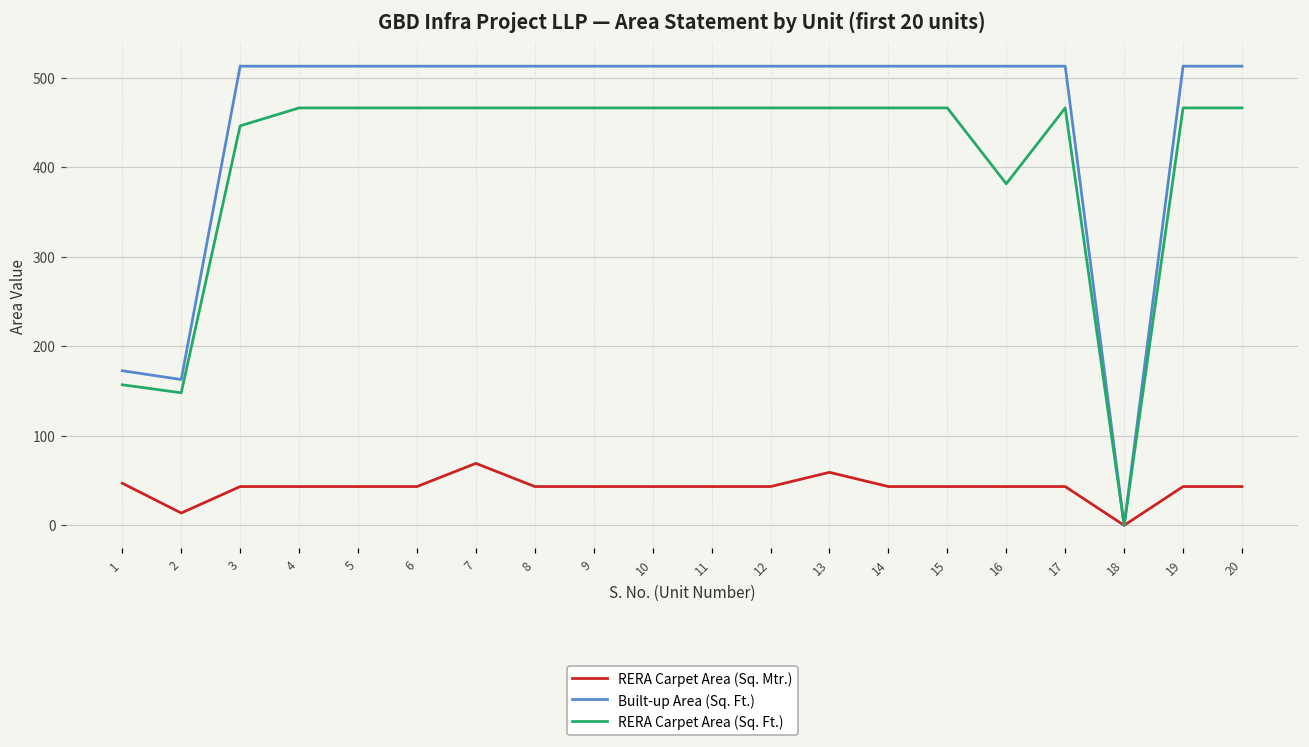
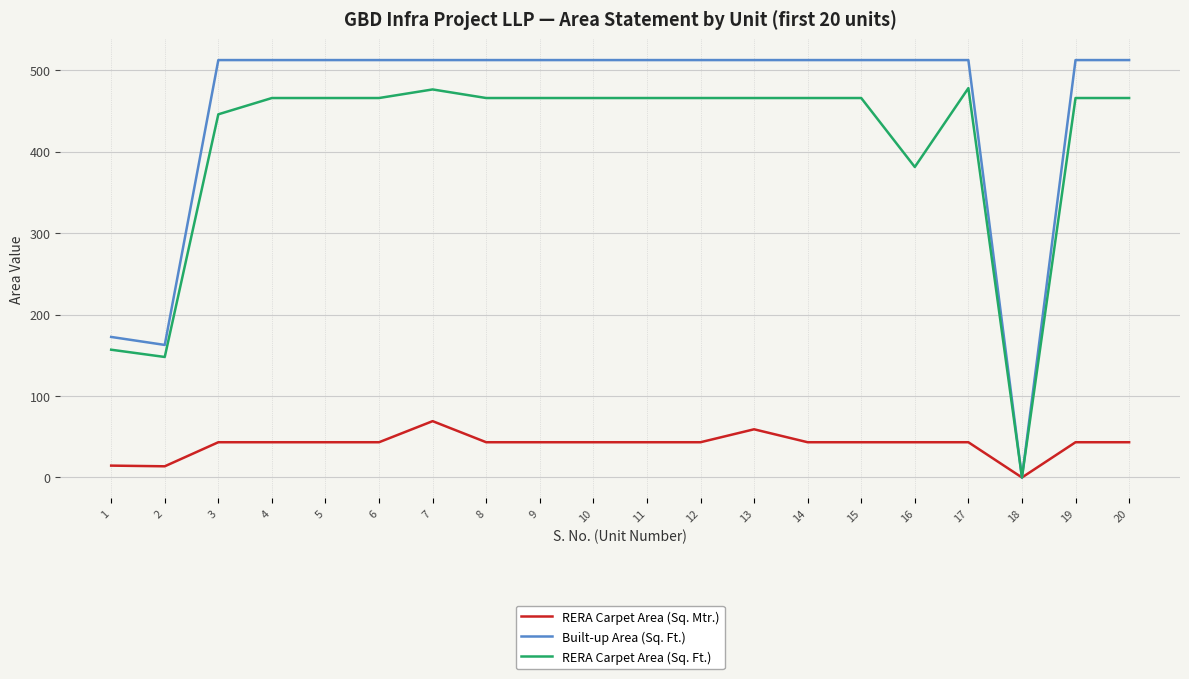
  {
    "RERA Carpet Area (Sq. Mtr.)": {
-     "1": 50,
+     "1": 10,
      "2": 10,
      "3": 40,
      "4": 40,
      "5": 40,
      "6": 40,
      "7": 70,
      "8": 40,
      "9": 40,
      "10": 40,
      "11": 40,
      "12": 40,
      "13": 60,
      "14": 40,
      "15": 40,
      "16": 40,
      "17": 40,
      "19": 40,
      "20": 40
    },
    "Built-up Area (Sq. Ft.)": {
      "1": 170,
      "2": 160,
      "3": 510,
      "4": 510,
      "5": 510,
      "6": 510,
      "7": 510,
      "8": 510,
      "9": 510,
      "10": 510,
      "11": 510,
      "12": 510,
      "13": 510,
      "14": 510,
      "15": 510,
      "16": 510,
      "17": 510,
      "19": 510,
      "20": 510
    },
    "RERA Carpet Area (Sq. Ft.)": {
      "1": 160,
      "2": 150,
      "3": 450,
      "4": 470,
      "5": 470,
      "6": 470,
-     "7": 470,
+     "7": 480,
      "8": 470,
      "9": 470,
      "10": 470,
      "11": 470,
      "12": 470,
      "13": 470,
      "14": 470,
      "15": 470,
      "16": 380,
-     "17": 470,
+     "17": 480,
      "19": 470,
      "20": 470
    }
  }
